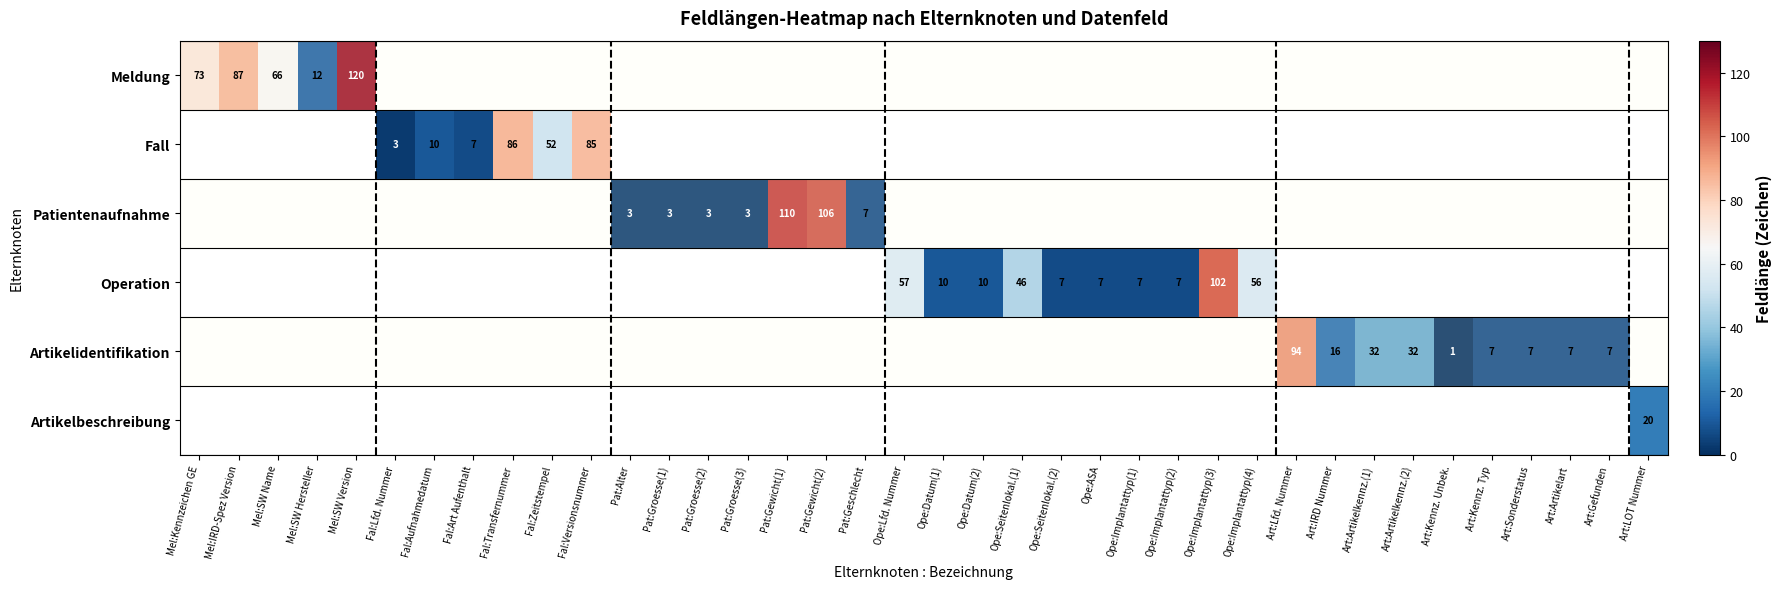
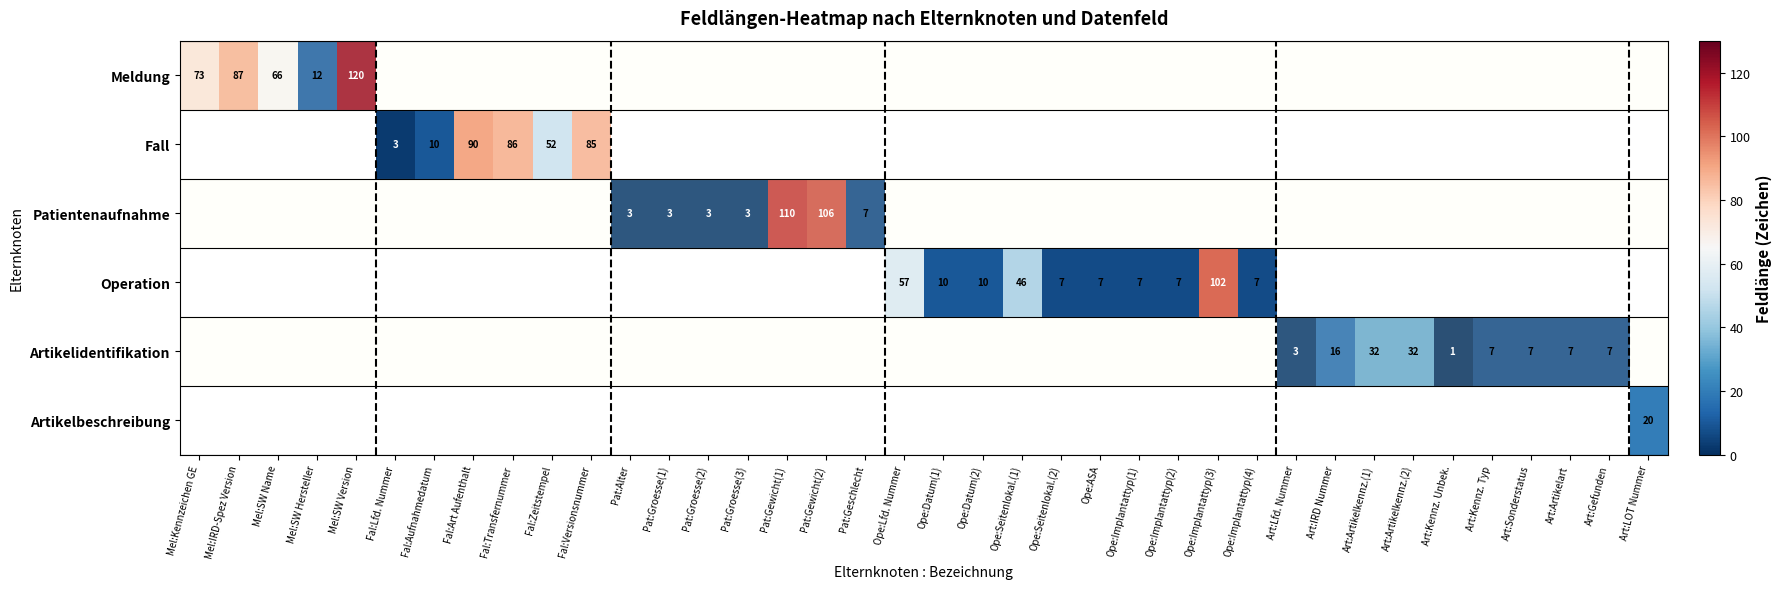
  {
    "Meldung": {
      "Mel:Kennzeichen GE": 73,
      "Mel:IRD-Spez Version": 87,
      "Mel:SW Name": 66,
      "Mel:SW Hersteller": 12,
      "Mel:SW Version": 120
    },
    "Fall": {
      "Fal:Lfd. Nummer": 3,
      "Fal:Aufnahmedatum": 10,
-     "Fal:Art Aufenthalt": 7,
+     "Fal:Art Aufenthalt": 90,
      "Fal:Transfernummer": 86,
      "Fal:Zeitstempel": 52,
      "Fal:Versionsnummer": 85
    },
    "Patientenaufnahme": {
      "Pat:Alter": 3,
      "Pat:Groesse(1)": 3,
      "Pat:Groesse(2)": 3,
      "Pat:Groesse(3)": 3,
      "Pat:Gewicht(1)": 110,
      "Pat:Gewicht(2)": 106,
      "Pat:Geschlecht": 7
    },
    "Operation": {
      "Ope:Lfd. Nummer": 57,
      "Ope:Datum(1)": 10,
      "Ope:Datum(2)": 10,
      "Ope:Seitenlokal.(1)": 46,
      "Ope:Seitenlokal.(2)": 7,
      "Ope:ASA": 7,
      "Ope:Implantattyp(1)": 7,
      "Ope:Implantattyp(2)": 7,
      "Ope:Implantattyp(3)": 102,
-     "Ope:Implantattyp(4)": 56
+     "Ope:Implantattyp(4)": 7
    },
    "Artikelidentifikation": {
-     "Art:Lfd. Nummer": 94,
+     "Art:Lfd. Nummer": 3,
      "Art:IRD Nummer": 16,
      "Art:Artikelkennz.(1)": 32,
      "Art:Artikelkennz.(2)": 32,
      "Art:Kennz. Unbek.": 1,
      "Art:Kennz. Typ": 7,
      "Art:Sonderstatus": 7,
      "Art:Artikelart": 7,
      "Art:Gefunden": 7
    },
    "Artikelbeschreibung": {
      "Art:LOT Nummer": 20
    }
  }
